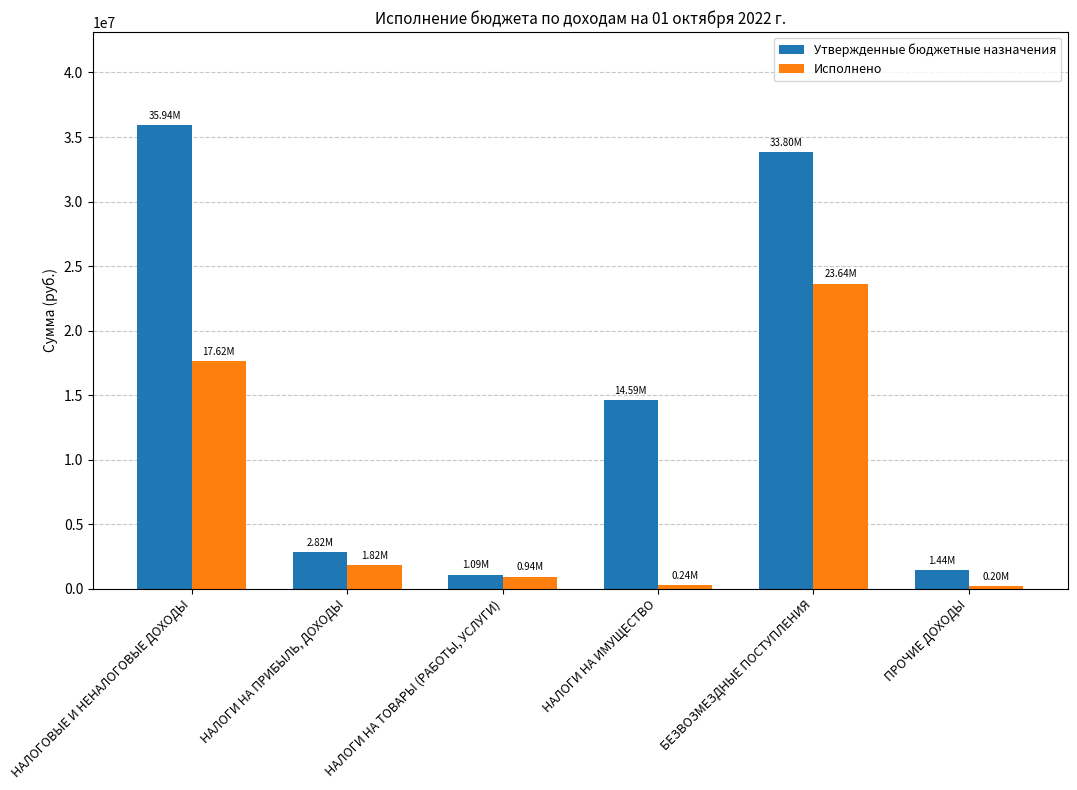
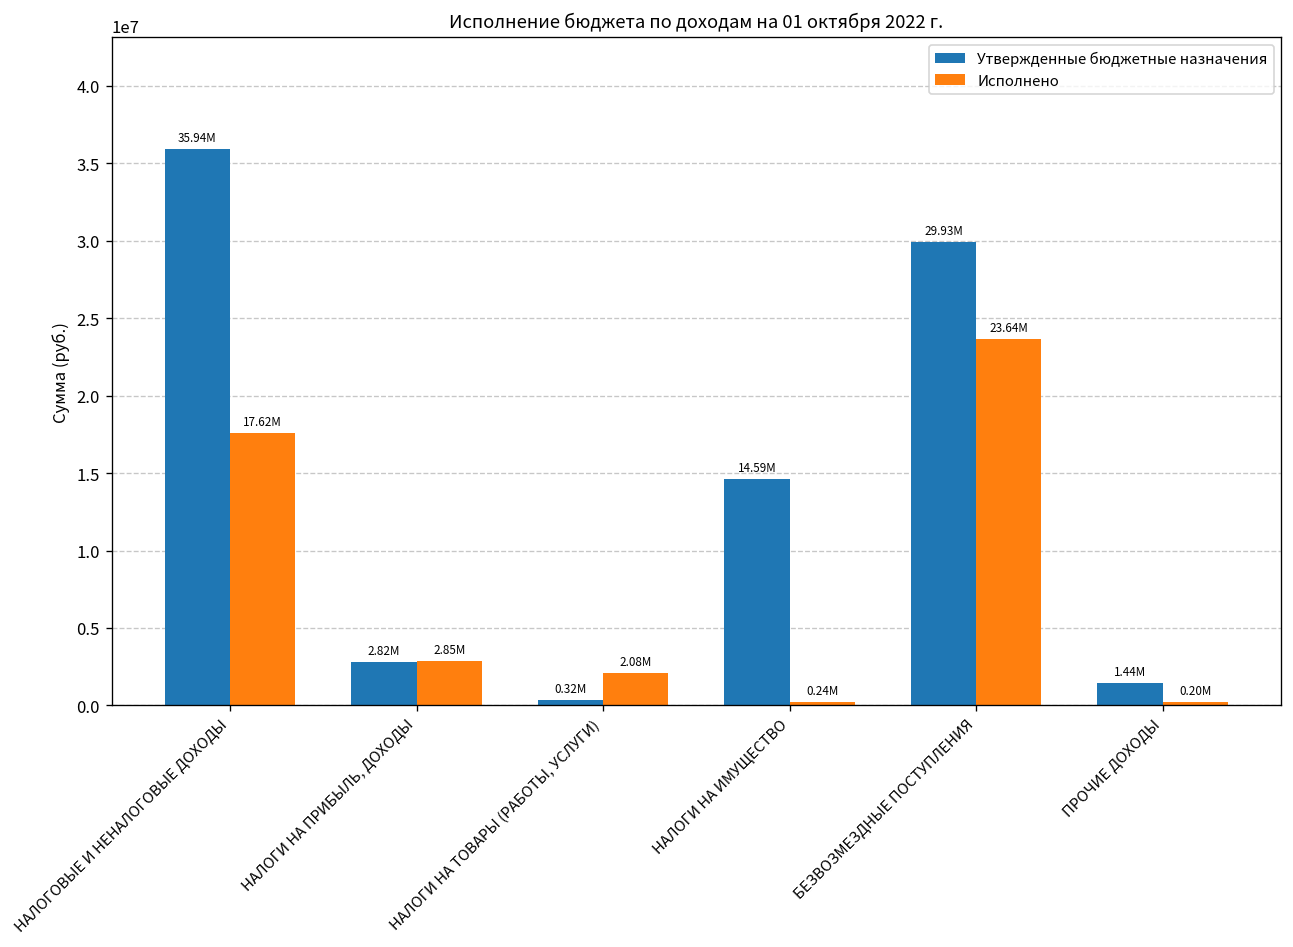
  {
    "Утвержденные бюджетные назначения": {
      "НАЛОГОВЫЕ И НЕНАЛОГОВЫЕ ДОХОДЫ": "35.94M",
      "НАЛОГИ НА ПРИБЫЛЬ, ДОХОДЫ": "2.82M",
-     "НАЛОГИ НА ТОВАРЫ (РАБОТЫ, УСЛУГИ)": "1.09M",
+     "НАЛОГИ НА ТОВАРЫ (РАБОТЫ, УСЛУГИ)": "0.32M",
      "НАЛОГИ НА ИМУЩЕСТВО": "14.59M",
-     "БЕЗВОЗМЕЗДНЫЕ ПОСТУПЛЕНИЯ": "33.80M",
+     "БЕЗВОЗМЕЗДНЫЕ ПОСТУПЛЕНИЯ": "29.93M",
      "ПРОЧИЕ ДОХОДЫ": "1.44M"
    },
    "Исполнено": {
      "НАЛОГОВЫЕ И НЕНАЛОГОВЫЕ ДОХОДЫ": "17.62M",
-     "НАЛОГИ НА ПРИБЫЛЬ, ДОХОДЫ": "1.82M",
-     "НАЛОГИ НА ТОВАРЫ (РАБОТЫ, УСЛУГИ)": "0.94M",
+     "НАЛОГИ НА ПРИБЫЛЬ, ДОХОДЫ": "2.85M",
+     "НАЛОГИ НА ТОВАРЫ (РАБОТЫ, УСЛУГИ)": "2.08M",
      "НАЛОГИ НА ИМУЩЕСТВО": "0.24M",
      "БЕЗВОЗМЕЗДНЫЕ ПОСТУПЛЕНИЯ": "23.64M",
      "ПРОЧИЕ ДОХОДЫ": "0.20M"
    }
  }
